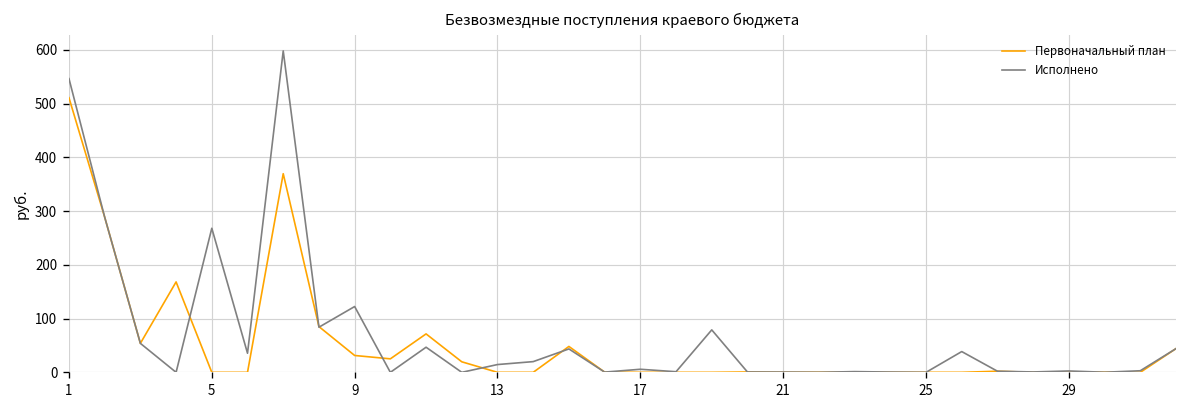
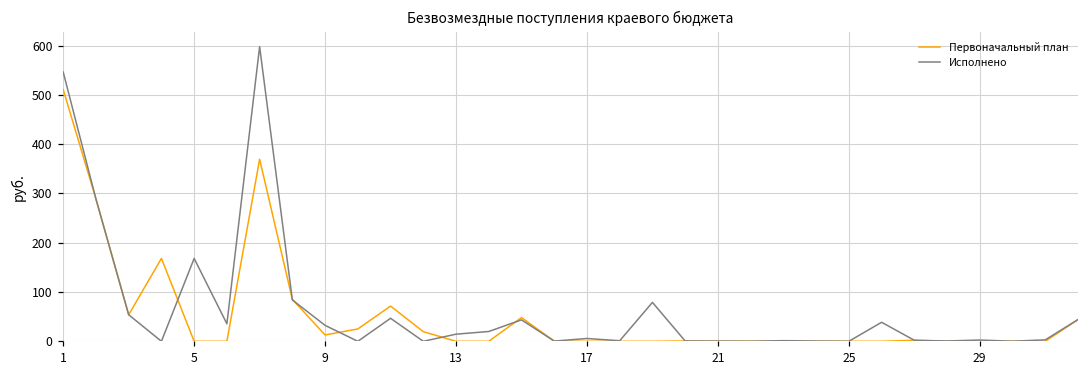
  {
    "Первоначальный план": {
      "1": 510,
      "5": 0,
-     "9": 30,
+     "9": 10,
      "13": 0,
      "17": 0
    },
    "Исполнено": {
      "1": 550,
-     "5": 270,
-     "9": 120,
+     "5": 170,
+     "9": 30,
      "13": 10,
      "17": 10
    }
  }
